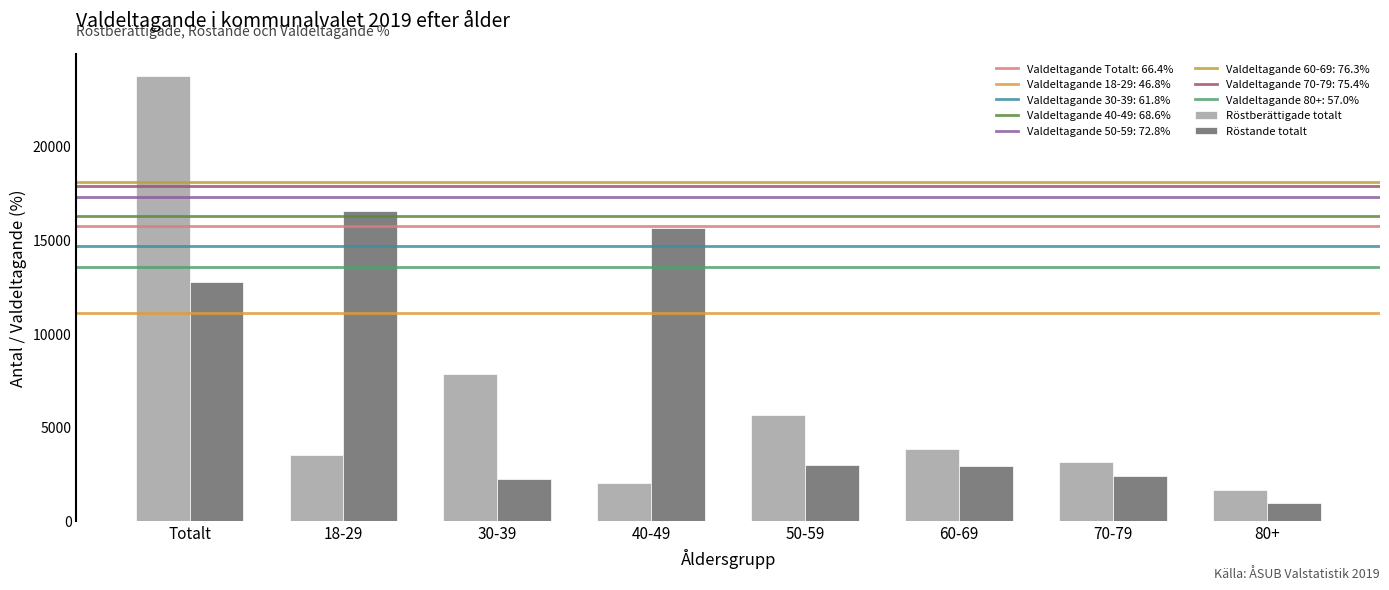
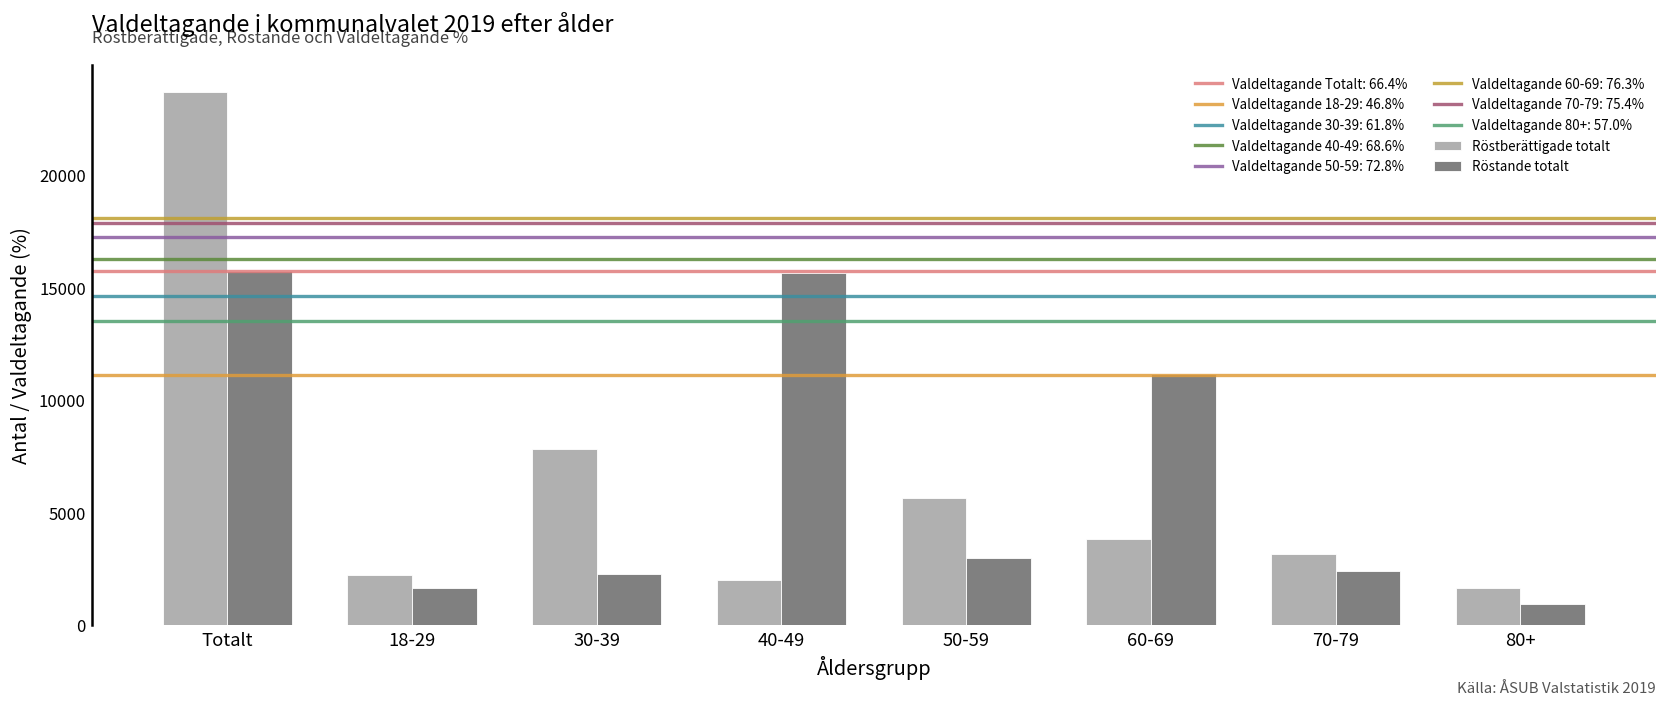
  {
    "Röstberättigade totalt": {
      "Totalt": 23700,
-     "18-29": 3500,
+     "18-29": 2200,
      "30-39": 7800,
      "40-49": 2000,
      "50-59": 5600,
      "60-69": 3800,
      "70-79": 3200,
      "80+": 1700
    },
    "Röstande totalt": {
-     "Totalt": 12800,
-     "18-29": 16500,
+     "Totalt": 15700,
+     "18-29": 1700,
      "30-39": 2300,
      "40-49": 15600,
      "50-59": 3000,
-     "60-69": 2900,
+     "60-69": 11200,
      "70-79": 2400,
      "80+": 900
    }
  }
